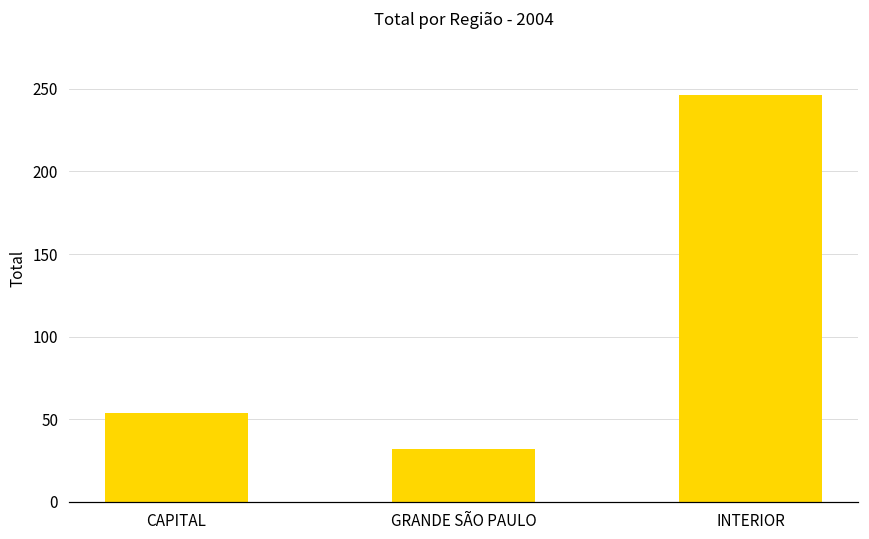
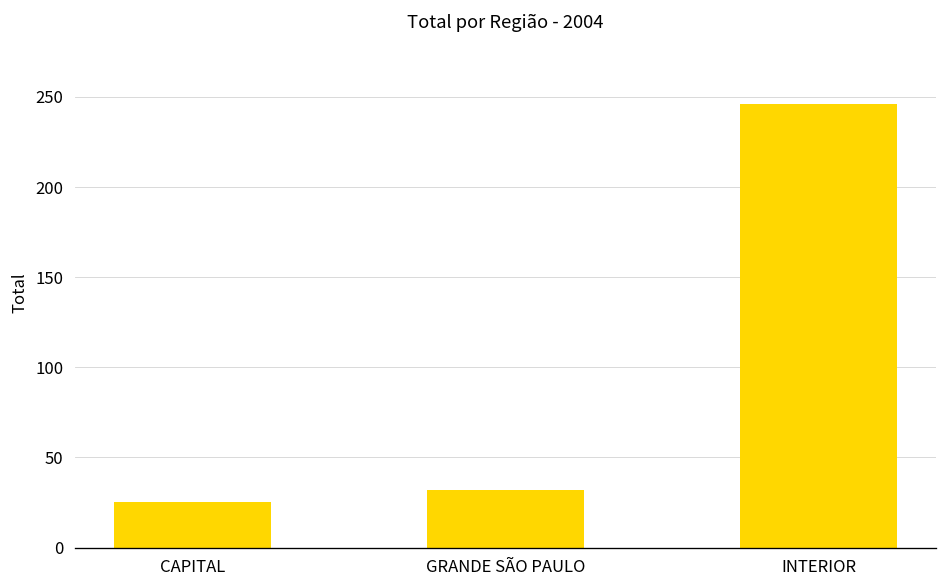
  {
-   "CAPITAL": 54,
+   "CAPITAL": 25,
    "GRANDE SÃO PAULO": 32,
    "INTERIOR": 246
  }
